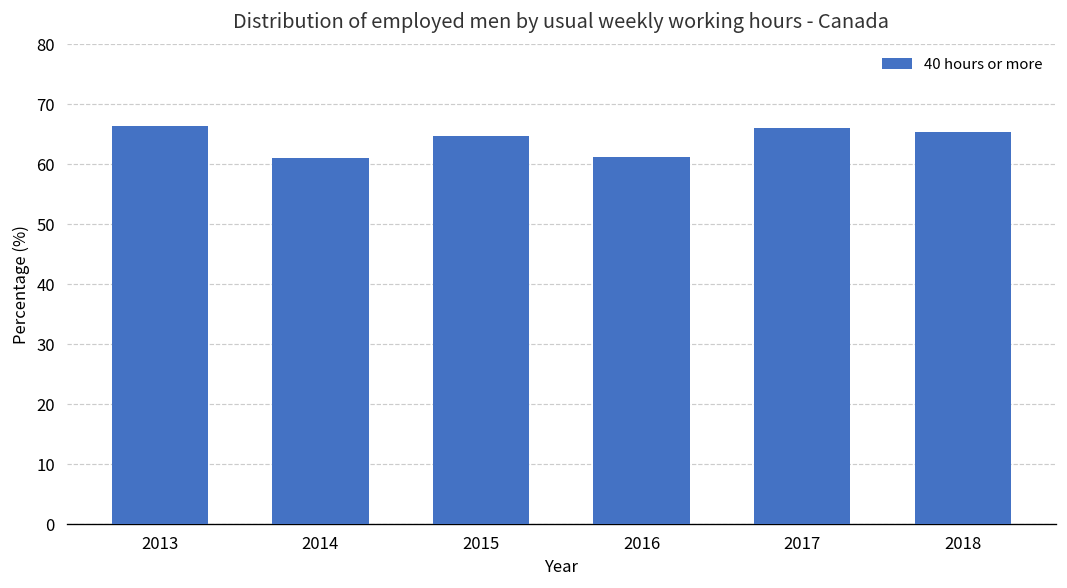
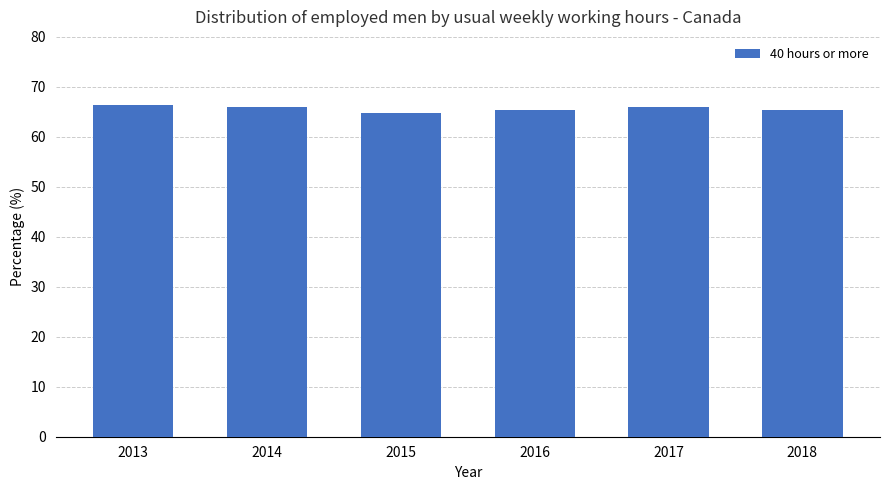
  {
    "2013": 66,
-   "2014": 61,
+   "2014": 66,
    "2015": 65,
-   "2016": 61,
+   "2016": 65,
    "2017": 66,
    "2018": 65
  }
